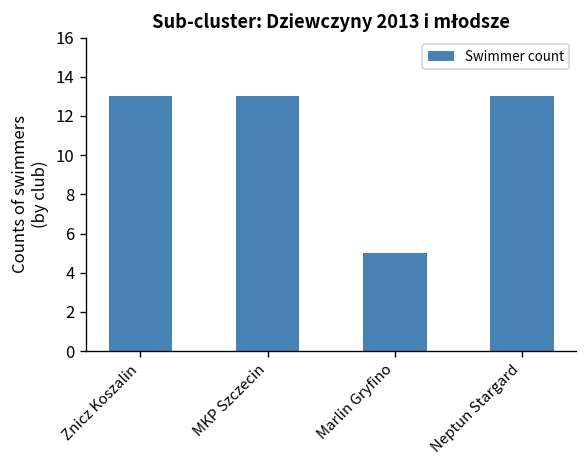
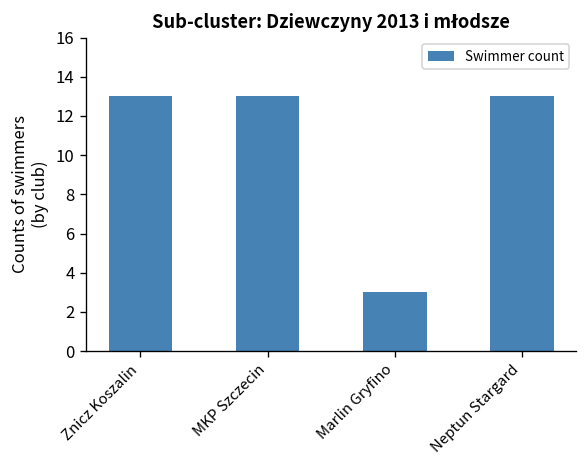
  {
    "Znicz Koszalin": 13,
    "MKP Szczecin": 13,
-   "Marlin Gryfino": 5,
+   "Marlin Gryfino": 3,
    "Neptun Stargard": 13
  }
